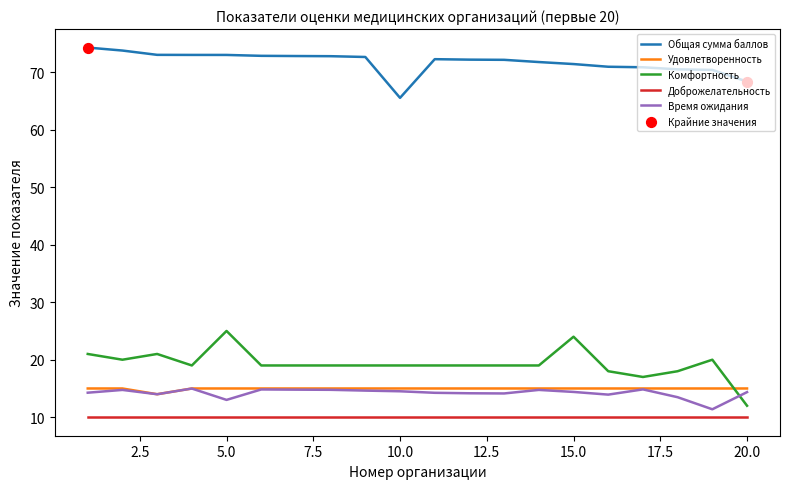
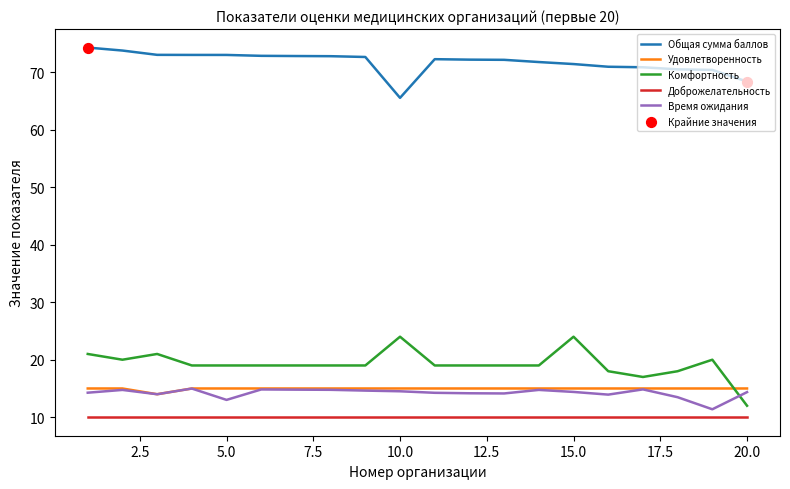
  {
    "Общая сумма баллов": {
      "5.0": 73,
      "10.0": 66,
      "15.0": 71
    },
    "Удовлетворенность": {
      "5.0": 15,
      "10.0": 15,
      "15.0": 15,
      "20.0": 15
    },
    "Комфортность": {
-     "5.0": 25,
-     "10.0": 19,
+     "5.0": 19,
+     "10.0": 24,
      "15.0": 24,
      "20.0": 12
    },
    "Доброжелательность": {
      "5.0": 10,
      "10.0": 10,
      "15.0": 10,
      "20.0": 10
    },
    "Время ожидания": {
      "5.0": 13,
      "10.0": 15,
      "15.0": 14,
      "20.0": 14
    }
  }
